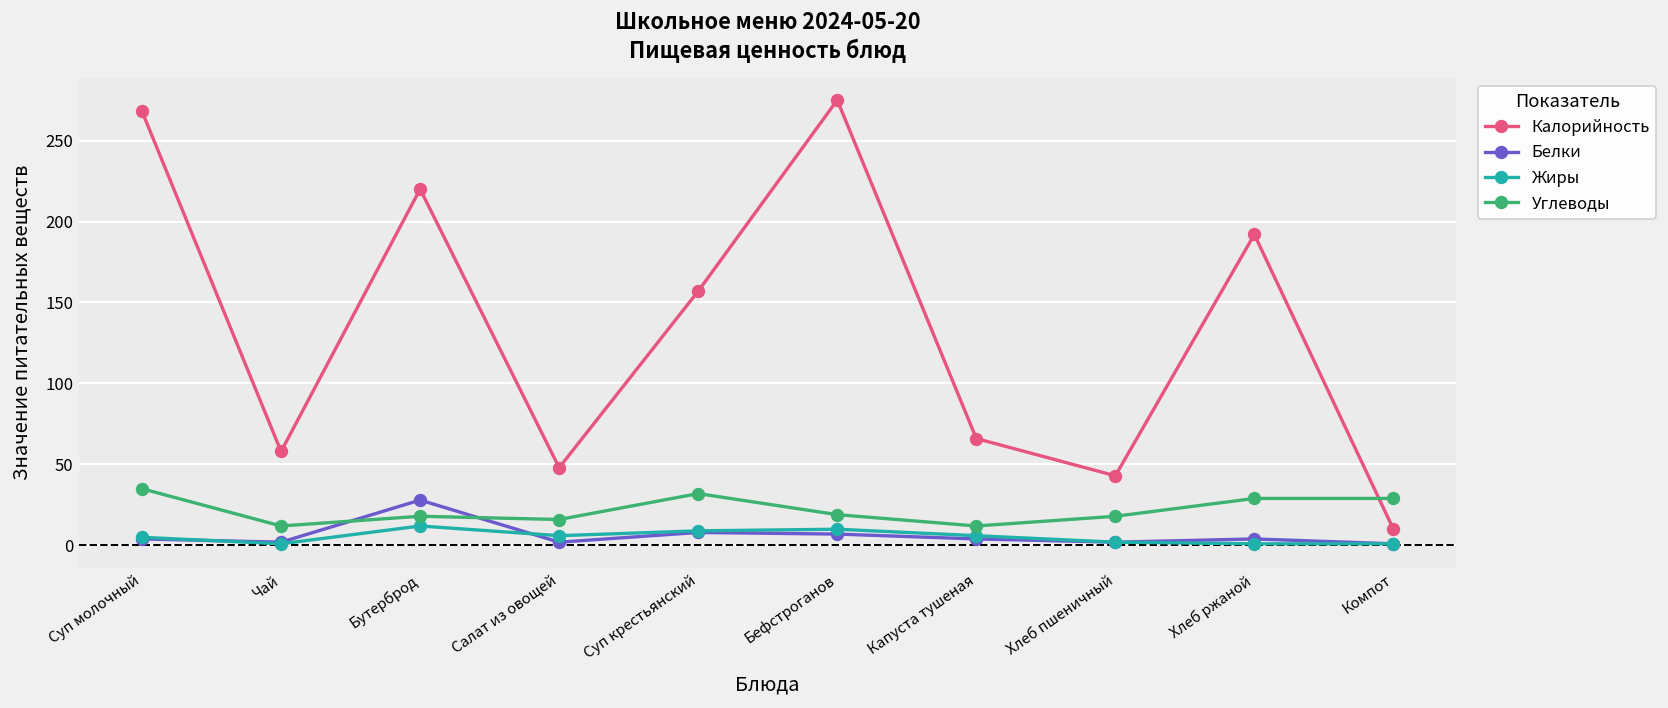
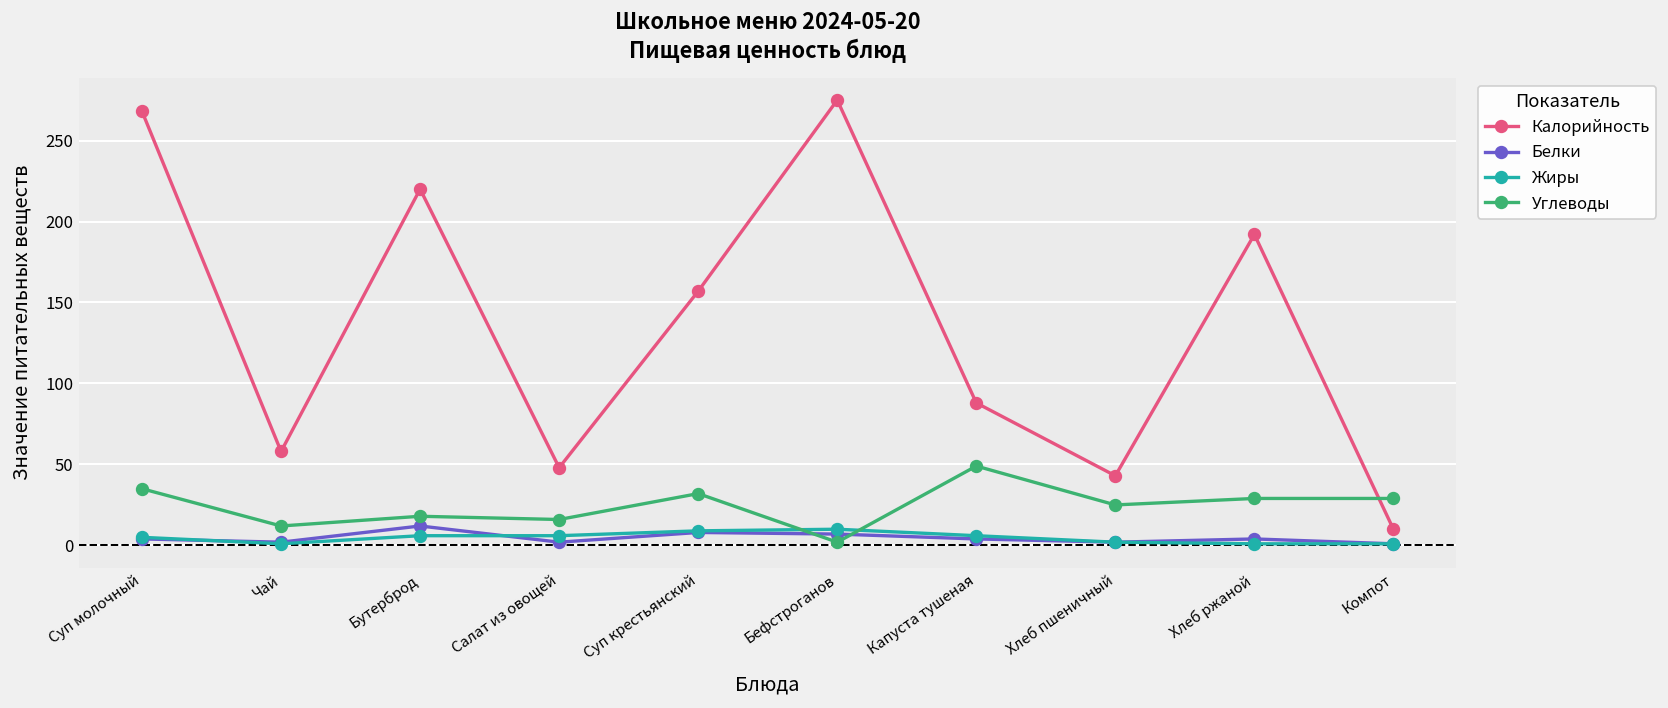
  {
    "Калорийность": {
      "Суп молочный": 268,
      "Чай": 58,
      "Бутерброд": 220,
      "Салат из овощей": 48,
      "Суп крестьянский": 157,
      "Бефстроганов": 275,
-     "Капуста тушеная": 66,
+     "Капуста тушеная": 88,
      "Хлеб пшеничный": 43,
      "Хлеб ржаной": 192,
      "Компот": 10
    },
    "Белки": {
-     "Бутерброд": 28,
+     "Бутерброд": 12,
      "Салат из овощей": 2,
      "Бефстроганов": 7,
      "Капуста тушеная": 4,
      "Хлеб ржаной": 4
    },
    "Жиры": {
-     "Бутерброд": 12,
+     "Бутерброд": 6,
      "Салат из овощей": 6,
      "Бефстроганов": 10,
      "Капуста тушеная": 6,
      "Хлеб ржаной": 1
    },
    "Углеводы": {
      "Суп молочный": 35,
      "Чай": 12,
      "Бутерброд": 18,
      "Салат из овощей": 16,
      "Суп крестьянский": 32,
-     "Бефстроганов": 19,
-     "Капуста тушеная": 12,
-     "Хлеб пшеничный": 18,
+     "Бефстроганов": 2,
+     "Капуста тушеная": 49,
+     "Хлеб пшеничный": 25,
      "Хлеб ржаной": 29,
      "Компот": 29
    }
  }
